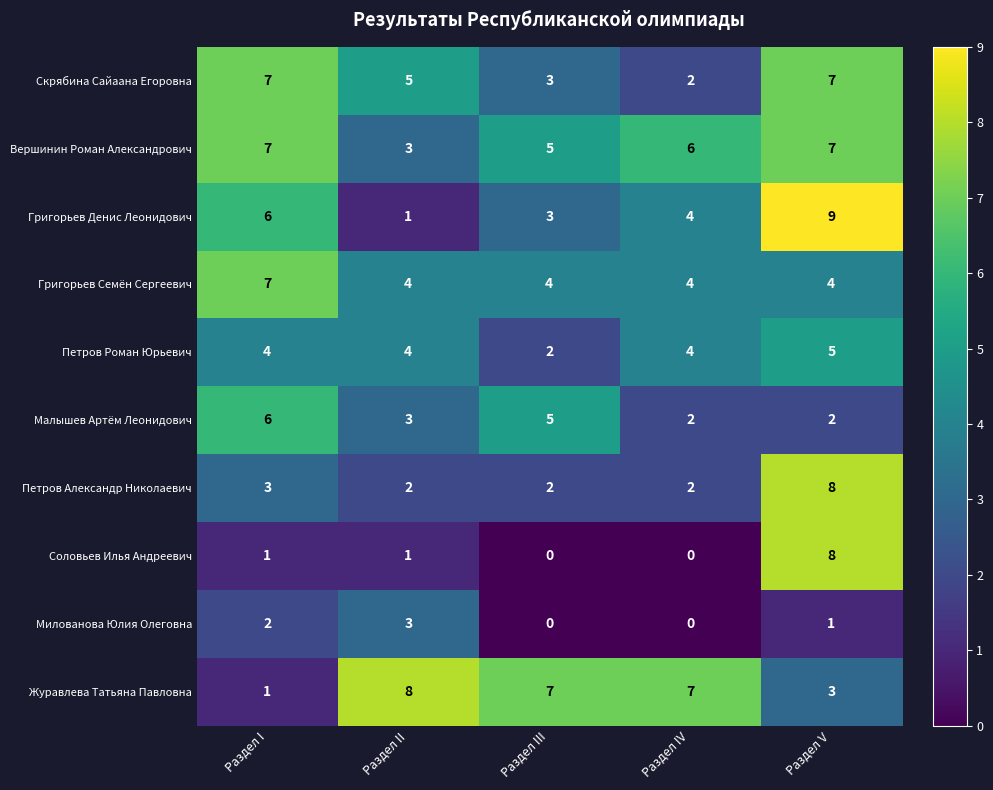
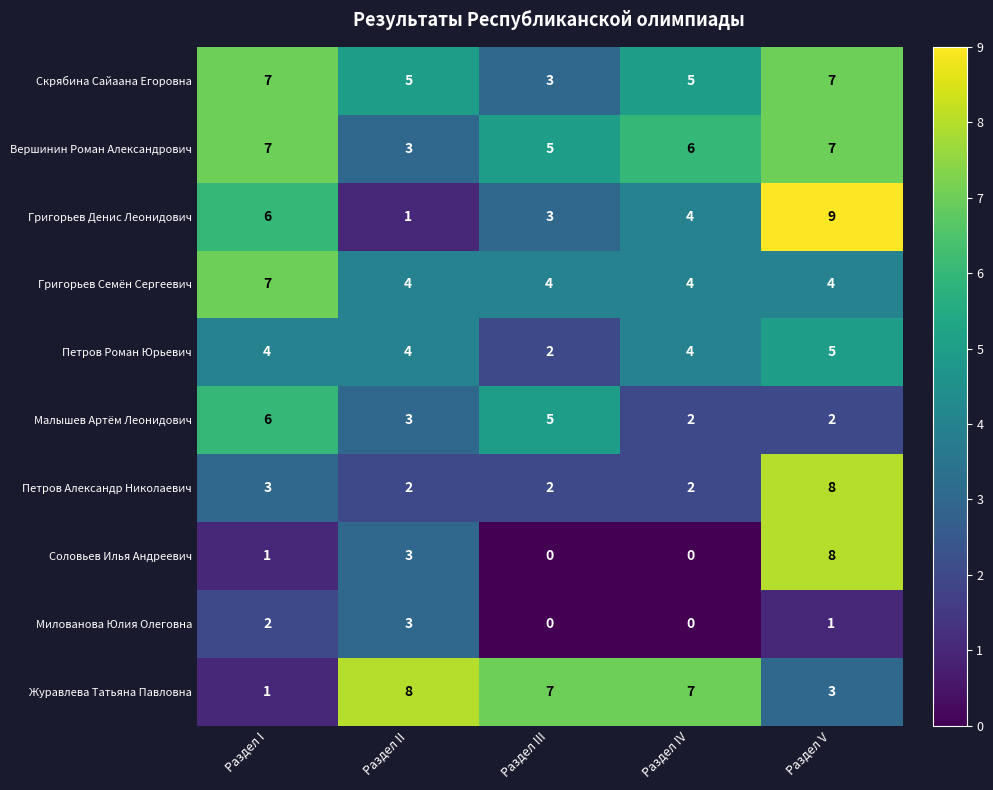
  {
    "Скрябина Сайаана Егоровна": {
      "Раздел I": 7,
      "Раздел II": 5,
      "Раздел III": 3,
-     "Раздел IV": 2,
+     "Раздел IV": 5,
      "Раздел V": 7
    },
    "Вершинин Роман Александрович": {
      "Раздел I": 7,
      "Раздел II": 3,
      "Раздел III": 5,
      "Раздел IV": 6,
      "Раздел V": 7
    },
    "Григорьев Денис Леонидович": {
      "Раздел I": 6,
      "Раздел II": 1,
      "Раздел III": 3,
      "Раздел IV": 4,
      "Раздел V": 9
    },
    "Григорьев Семён Сергеевич": {
      "Раздел I": 7,
      "Раздел II": 4,
      "Раздел III": 4,
      "Раздел IV": 4,
      "Раздел V": 4
    },
    "Петров Роман Юрьевич": {
      "Раздел I": 4,
      "Раздел II": 4,
      "Раздел III": 2,
      "Раздел IV": 4,
      "Раздел V": 5
    },
    "Малышев Артём Леонидович": {
      "Раздел I": 6,
      "Раздел II": 3,
      "Раздел III": 5,
      "Раздел IV": 2,
      "Раздел V": 2
    },
    "Петров Александр Николаевич": {
      "Раздел I": 3,
      "Раздел II": 2,
      "Раздел III": 2,
      "Раздел IV": 2,
      "Раздел V": 8
    },
    "Соловьев Илья Андреевич": {
      "Раздел I": 1,
-     "Раздел II": 1,
+     "Раздел II": 3,
      "Раздел III": 0,
      "Раздел IV": 0,
      "Раздел V": 8
    },
    "Милованова Юлия Олеговна": {
      "Раздел I": 2,
      "Раздел II": 3,
      "Раздел III": 0,
      "Раздел IV": 0,
      "Раздел V": 1
    },
    "Журавлева Татьяна Павловна": {
      "Раздел I": 1,
      "Раздел II": 8,
      "Раздел III": 7,
      "Раздел IV": 7,
      "Раздел V": 3
    }
  }
